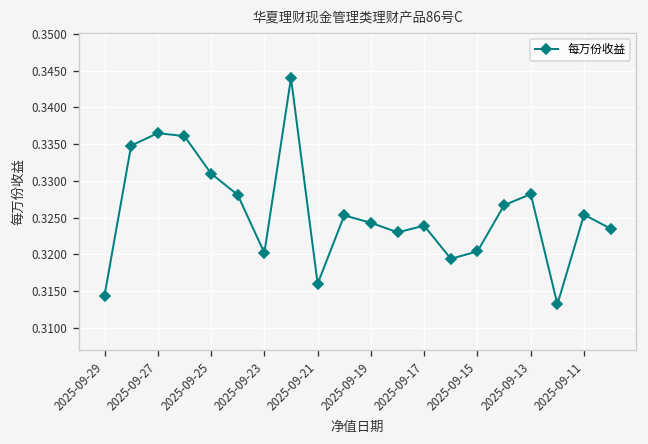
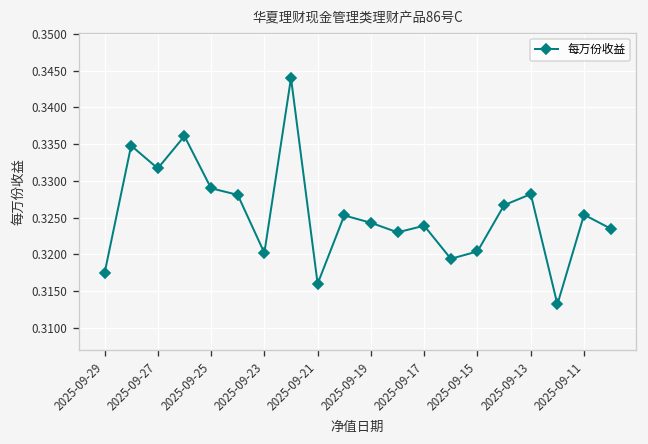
  {
-   "2025-09-29": 0.314,
-   "2025-09-27": 0.337,
-   "2025-09-25": 0.331,
+   "2025-09-29": 0.317,
+   "2025-09-27": 0.332,
+   "2025-09-25": 0.329,
    "2025-09-23": 0.320,
    "2025-09-21": 0.316,
    "2025-09-19": 0.324,
    "2025-09-17": 0.324,
    "2025-09-15": 0.320,
    "2025-09-13": 0.328,
    "2025-09-11": 0.325
  }
